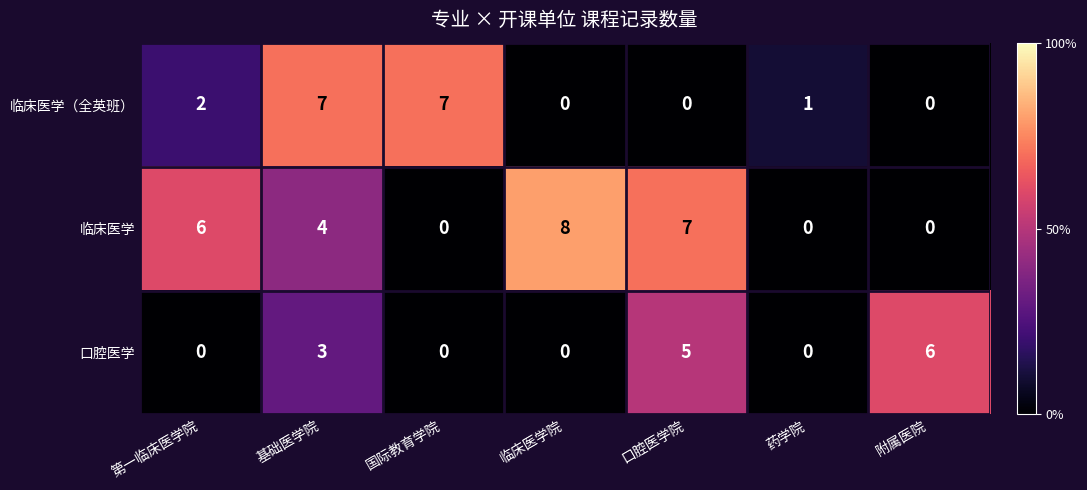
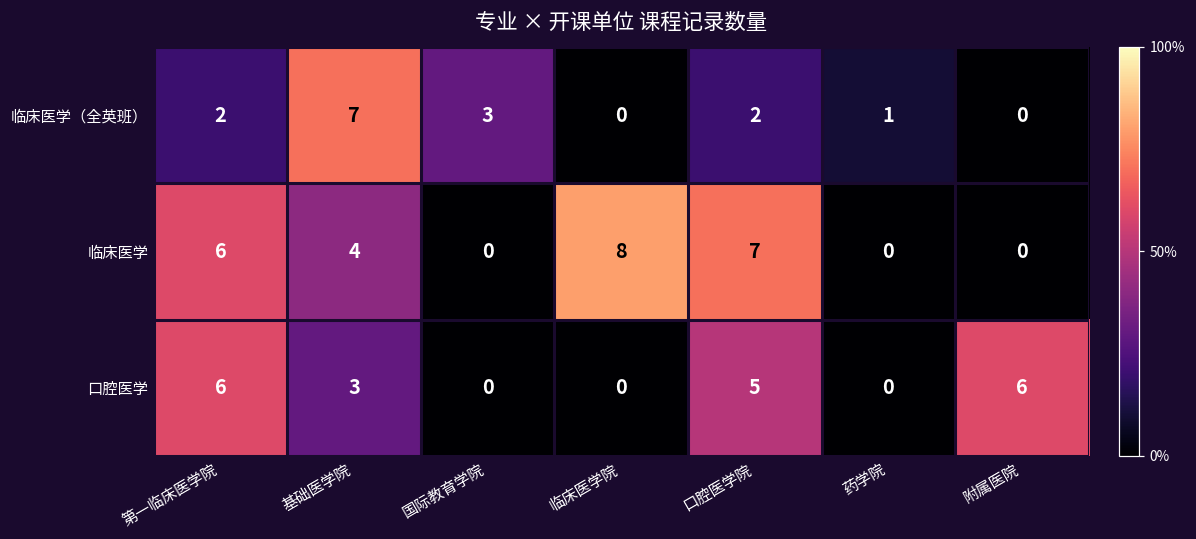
  {
    "临床医学（全英班）": {
      "第一临床医学院": 2,
      "基础医学院": 7,
-     "国际教育学院": 7,
+     "国际教育学院": 3,
      "临床医学院": 0,
-     "口腔医学院": 0,
+     "口腔医学院": 2,
      "药学院": 1,
      "附属医院": 0
    },
    "临床医学": {
      "第一临床医学院": 6,
      "基础医学院": 4,
      "国际教育学院": 0,
      "临床医学院": 8,
      "口腔医学院": 7,
      "药学院": 0,
      "附属医院": 0
    },
    "口腔医学": {
-     "第一临床医学院": 0,
+     "第一临床医学院": 6,
      "基础医学院": 3,
      "国际教育学院": 0,
      "临床医学院": 0,
      "口腔医学院": 5,
      "药学院": 0,
      "附属医院": 6
    }
  }
